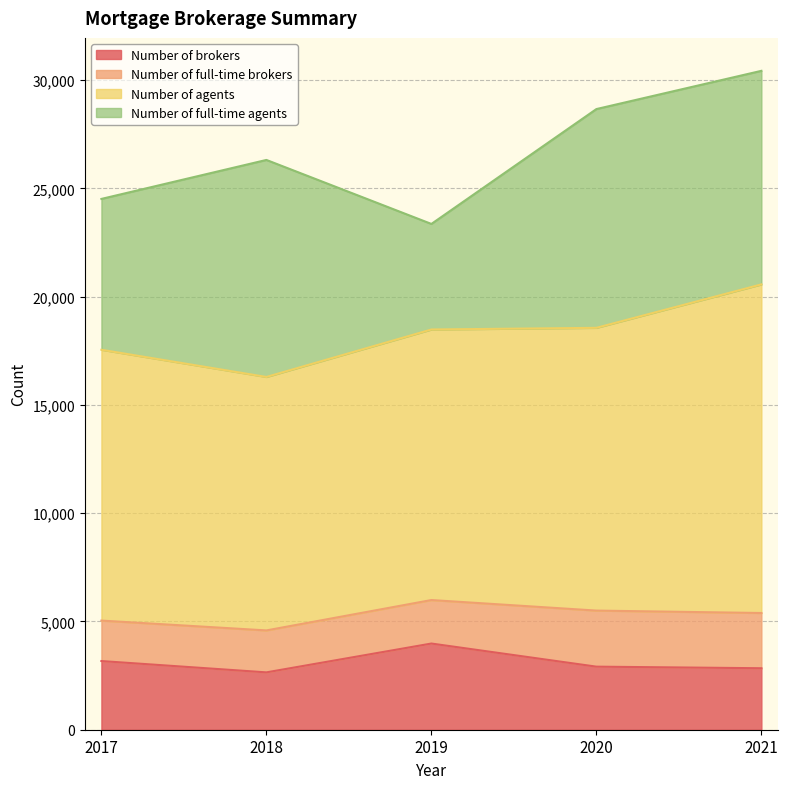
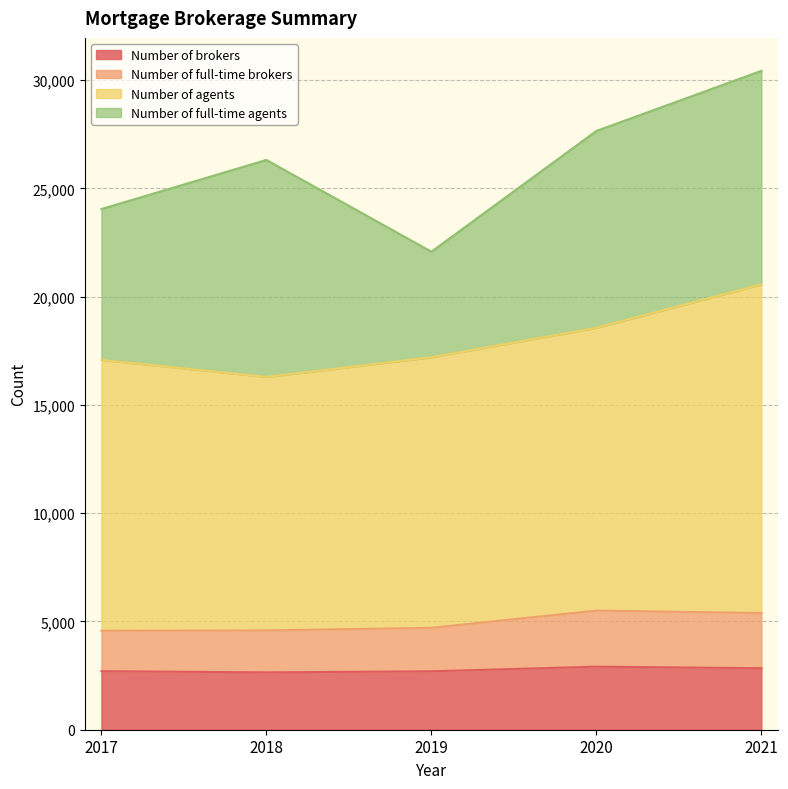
  {
    "Number of brokers": {
-     "2017": "3,200",
+     "2017": "2,700",
      "2018": "2,600",
-     "2019": "4,000",
+     "2019": "2,700",
      "2020": "2,900",
      "2021": "2,800"
    },
    "Number of full-time agents": {
      "2017": "7,000",
      "2018": "10,000",
      "2019": "4,900",
-     "2020": "10,100",
+     "2020": "9,100",
      "2021": "9,900"
    }
  }
